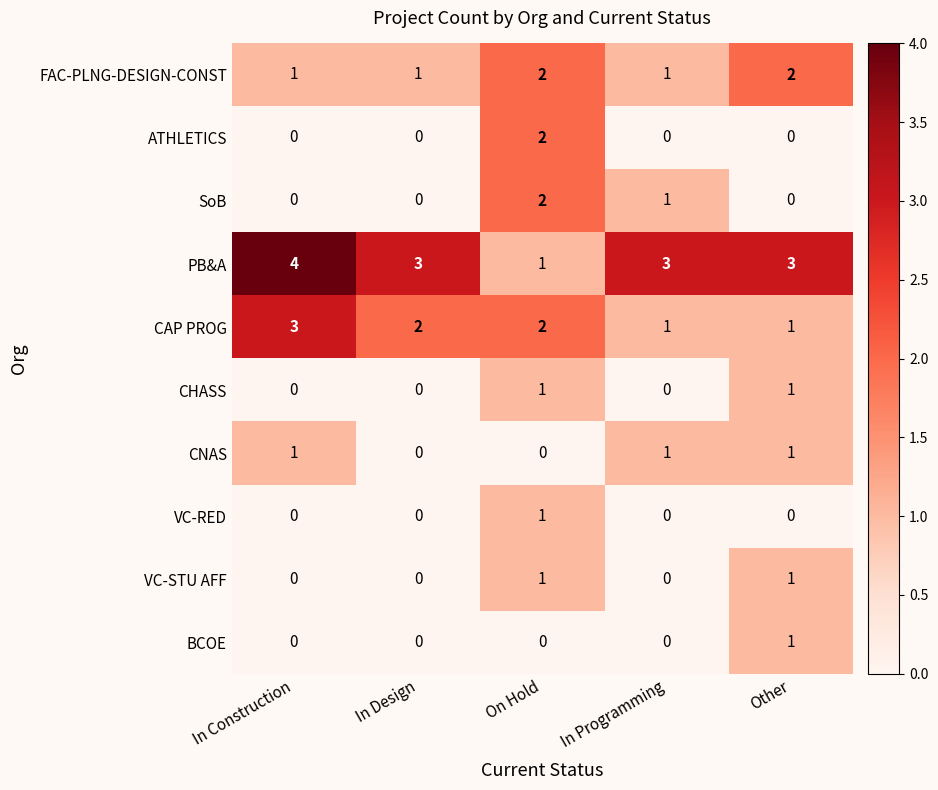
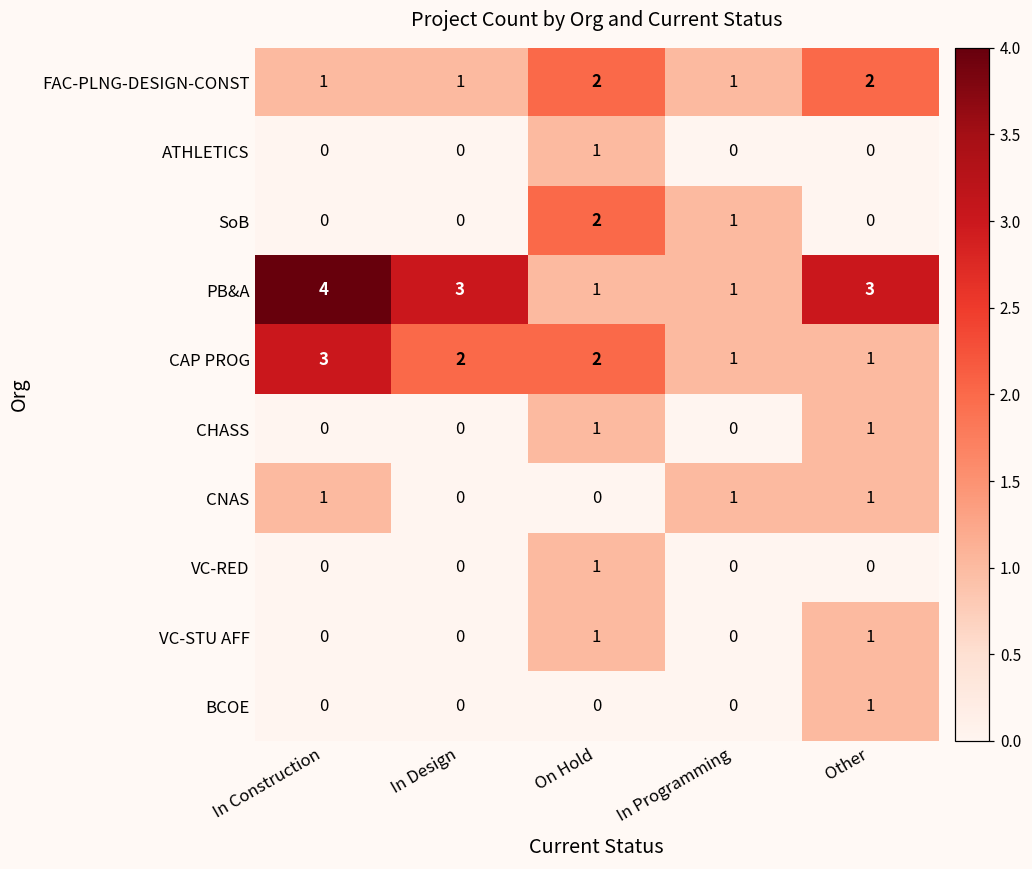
  {
    "FAC-PLNG-DESIGN-CONST": {
      "In Construction": 1,
      "In Design": 1,
      "On Hold": 2,
      "In Programming": 1,
      "Other": 2
    },
    "ATHLETICS": {
      "In Construction": 0,
      "In Design": 0,
-     "On Hold": 2,
+     "On Hold": 1,
      "In Programming": 0,
      "Other": 0
    },
    "SoB": {
      "In Construction": 0,
      "In Design": 0,
      "On Hold": 2,
      "In Programming": 1,
      "Other": 0
    },
    "PB&A": {
      "In Construction": 4,
      "In Design": 3,
      "On Hold": 1,
-     "In Programming": 3,
+     "In Programming": 1,
      "Other": 3
    },
    "CAP PROG": {
      "In Construction": 3,
      "In Design": 2,
      "On Hold": 2,
      "In Programming": 1,
      "Other": 1
    },
    "CHASS": {
      "In Construction": 0,
      "In Design": 0,
      "On Hold": 1,
      "In Programming": 0,
      "Other": 1
    },
    "CNAS": {
      "In Construction": 1,
      "In Design": 0,
      "On Hold": 0,
      "In Programming": 1,
      "Other": 1
    },
    "VC-RED": {
      "In Construction": 0,
      "In Design": 0,
      "On Hold": 1,
      "In Programming": 0,
      "Other": 0
    },
    "VC-STU AFF": {
      "In Construction": 0,
      "In Design": 0,
      "On Hold": 1,
      "In Programming": 0,
      "Other": 1
    },
    "BCOE": {
      "In Construction": 0,
      "In Design": 0,
      "On Hold": 0,
      "In Programming": 0,
      "Other": 1
    }
  }
